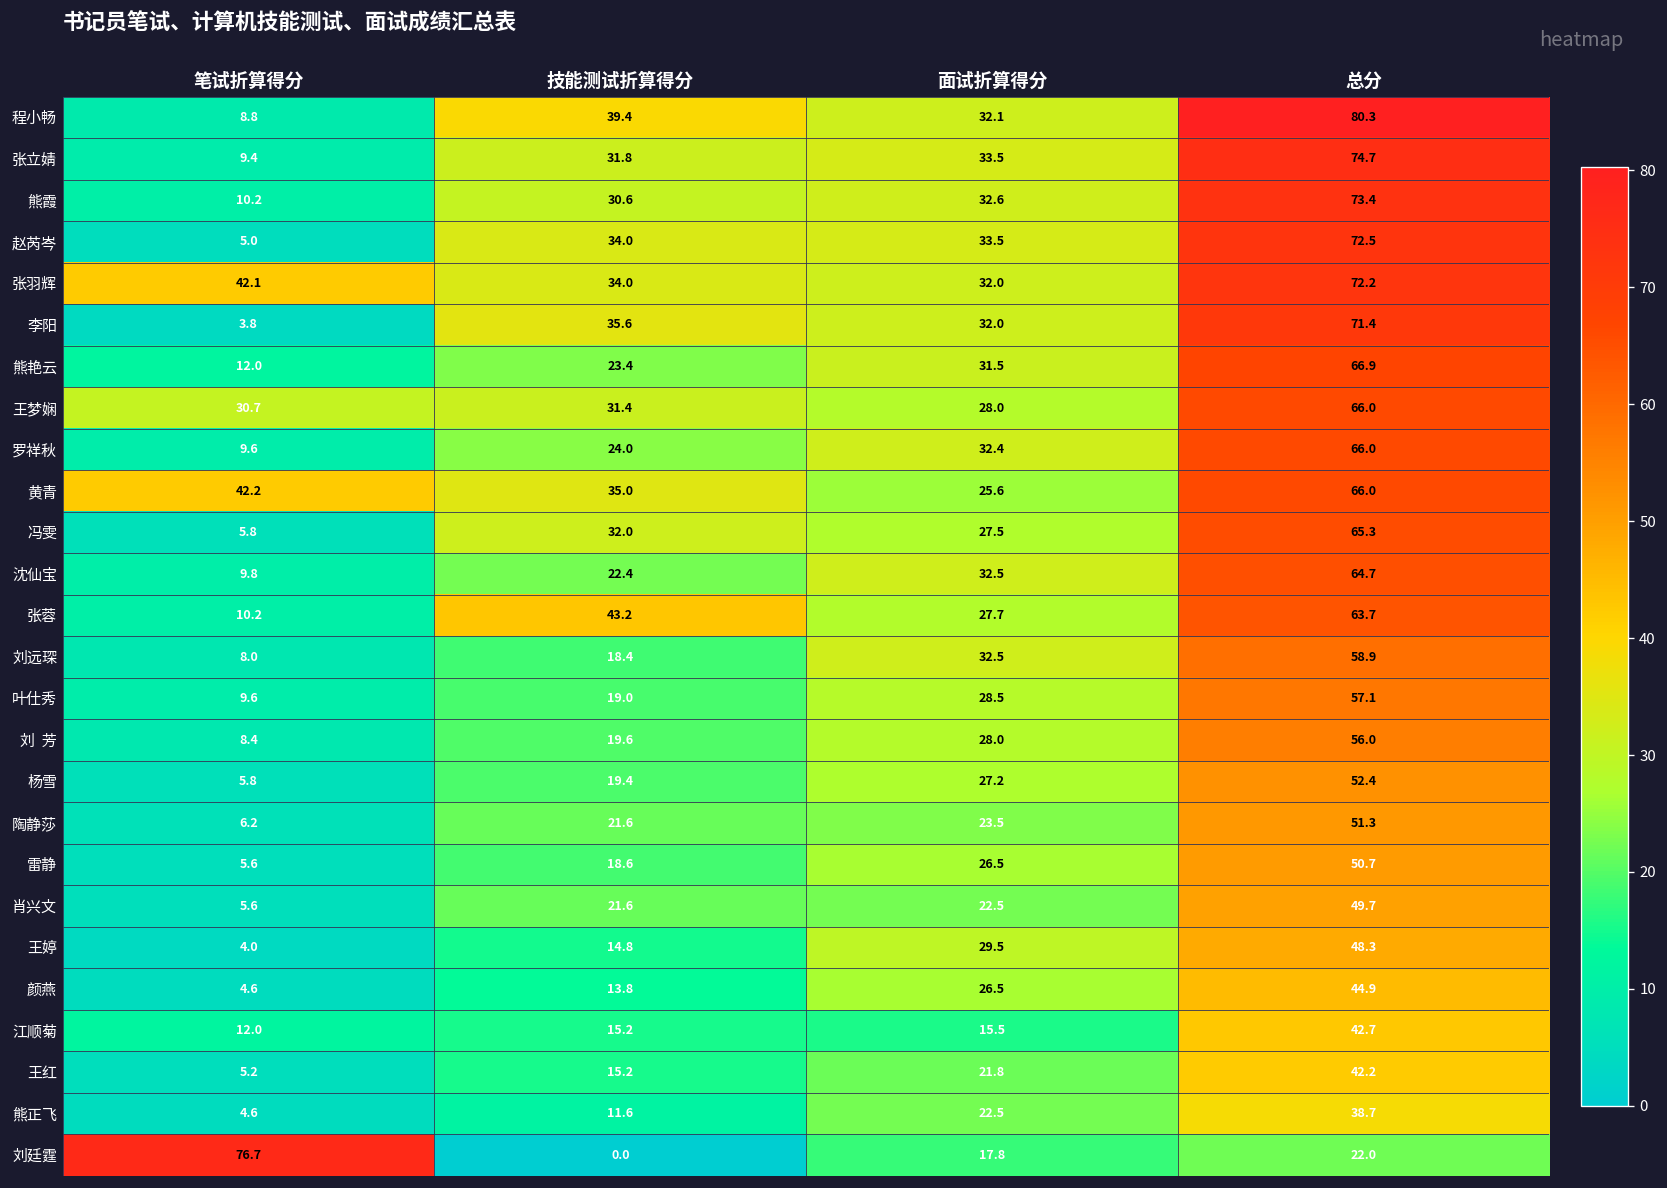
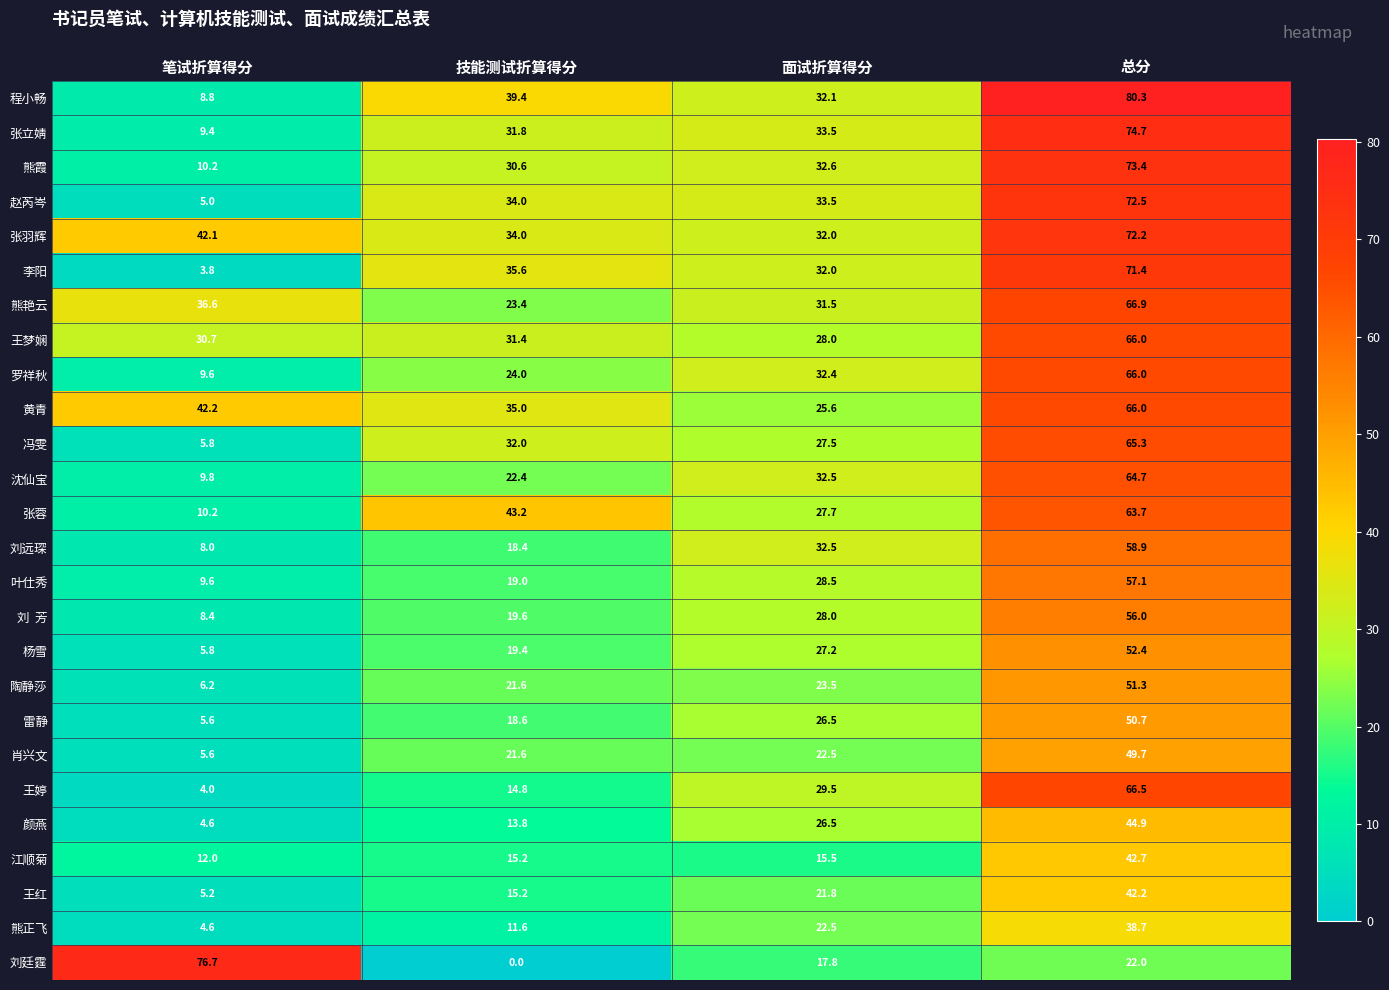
  {
    "程小畅": {
      "笔试折算得分": 8.8,
      "技能测试折算得分": 39.4,
      "面试折算得分": 32.1,
      "总分": 80.3
    },
    "张立婧": {
      "笔试折算得分": 9.4,
      "技能测试折算得分": 31.8,
      "面试折算得分": 33.5,
      "总分": 74.7
    },
    "熊霞": {
      "笔试折算得分": 10.2,
      "技能测试折算得分": 30.6,
      "面试折算得分": 32.6,
      "总分": 73.4
    },
    "赵芮岑": {
      "笔试折算得分": 5.0,
      "技能测试折算得分": 34.0,
      "面试折算得分": 33.5,
      "总分": 72.5
    },
    "张羽辉": {
      "笔试折算得分": 42.1,
      "技能测试折算得分": 34.0,
      "面试折算得分": 32.0,
      "总分": 72.2
    },
    "李阳": {
      "笔试折算得分": 3.8,
      "技能测试折算得分": 35.6,
      "面试折算得分": 32.0,
      "总分": 71.4
    },
    "熊艳云": {
-     "笔试折算得分": 12.0,
+     "笔试折算得分": 36.6,
      "技能测试折算得分": 23.4,
      "面试折算得分": 31.5,
      "总分": 66.9
    },
    "王梦娴": {
      "笔试折算得分": 30.7,
      "技能测试折算得分": 31.4,
      "面试折算得分": 28.0,
      "总分": 66.0
    },
    "罗祥秋": {
      "笔试折算得分": 9.6,
      "技能测试折算得分": 24.0,
      "面试折算得分": 32.4,
      "总分": 66.0
    },
    "黄青": {
      "笔试折算得分": 42.2,
      "技能测试折算得分": 35.0,
      "面试折算得分": 25.6,
      "总分": 66.0
    },
    "冯雯": {
      "笔试折算得分": 5.8,
      "技能测试折算得分": 32.0,
      "面试折算得分": 27.5,
      "总分": 65.3
    },
    "沈仙宝": {
      "笔试折算得分": 9.8,
      "技能测试折算得分": 22.4,
      "面试折算得分": 32.5,
      "总分": 64.7
    },
    "张蓉": {
      "笔试折算得分": 10.2,
      "技能测试折算得分": 43.2,
      "面试折算得分": 27.7,
      "总分": 63.7
    },
    "刘远琛": {
      "笔试折算得分": 8.0,
      "技能测试折算得分": 18.4,
      "面试折算得分": 32.5,
      "总分": 58.9
    },
    "叶仕秀": {
      "笔试折算得分": 9.6,
      "技能测试折算得分": 19.0,
      "面试折算得分": 28.5,
      "总分": 57.1
    },
    "刘 芳": {
      "笔试折算得分": 8.4,
      "技能测试折算得分": 19.6,
      "面试折算得分": 28.0,
      "总分": 56.0
    },
    "杨雪": {
      "笔试折算得分": 5.8,
      "技能测试折算得分": 19.4,
      "面试折算得分": 27.2,
      "总分": 52.4
    },
    "陶静莎": {
      "笔试折算得分": 6.2,
      "技能测试折算得分": 21.6,
      "面试折算得分": 23.5,
      "总分": 51.3
    },
    "雷静": {
      "笔试折算得分": 5.6,
      "技能测试折算得分": 18.6,
      "面试折算得分": 26.5,
      "总分": 50.7
    },
    "肖兴文": {
      "笔试折算得分": 5.6,
      "技能测试折算得分": 21.6,
      "面试折算得分": 22.5,
      "总分": 49.7
    },
    "王婷": {
      "笔试折算得分": 4.0,
      "技能测试折算得分": 14.8,
      "面试折算得分": 29.5,
-     "总分": 48.3
+     "总分": 66.5
    },
    "颜燕": {
      "笔试折算得分": 4.6,
      "技能测试折算得分": 13.8,
      "面试折算得分": 26.5,
      "总分": 44.9
    },
    "江顺菊": {
      "笔试折算得分": 12.0,
      "技能测试折算得分": 15.2,
      "面试折算得分": 15.5,
      "总分": 42.7
    },
    "王红": {
      "笔试折算得分": 5.2,
      "技能测试折算得分": 15.2,
      "面试折算得分": 21.8,
      "总分": 42.2
    },
    "熊正飞": {
      "笔试折算得分": 4.6,
      "技能测试折算得分": 11.6,
      "面试折算得分": 22.5,
      "总分": 38.7
    },
    "刘廷霆": {
      "笔试折算得分": 76.7,
      "技能测试折算得分": 0.0,
      "面试折算得分": 17.8,
      "总分": 22.0
    }
  }
